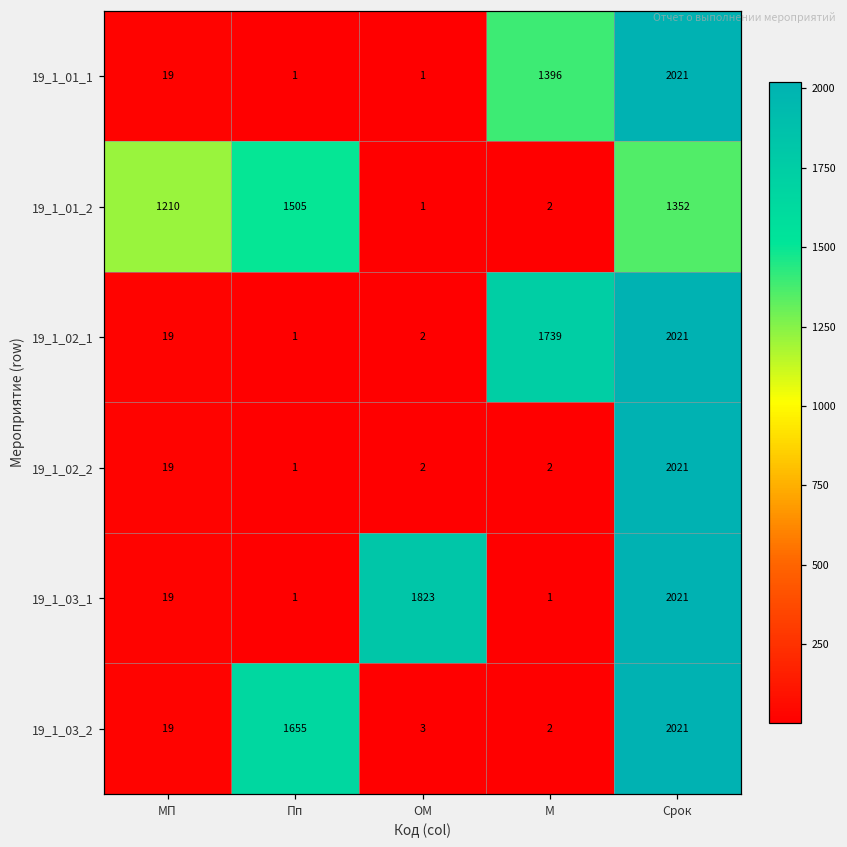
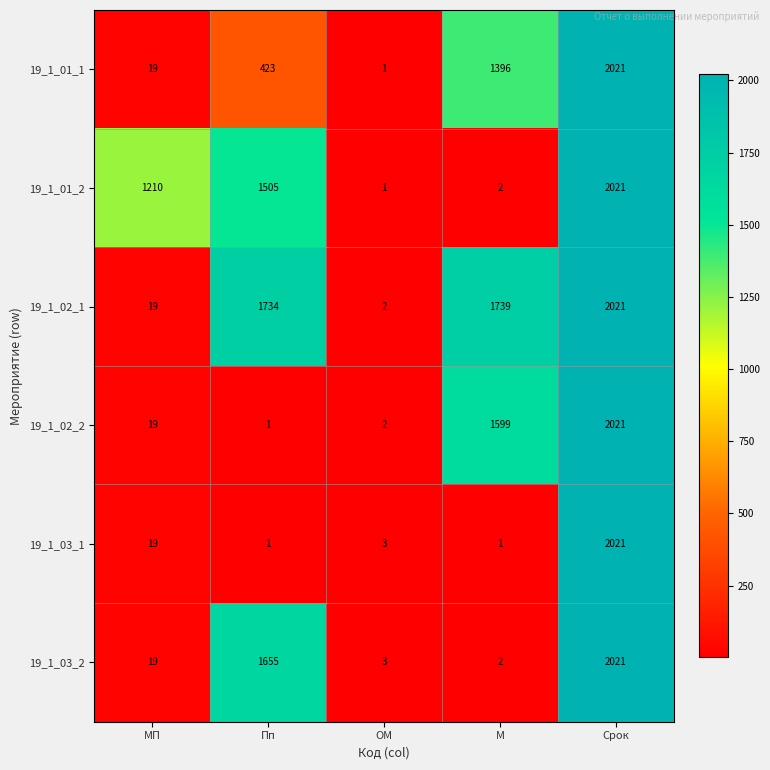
  {
    "19_1_01_1": {
      "МП": 19,
-     "Пп": 1,
+     "Пп": 423,
      "ОМ": 1,
      "М": 1396,
      "Срок": 2021
    },
    "19_1_01_2": {
      "МП": 1210,
      "Пп": 1505,
      "ОМ": 1,
      "М": 2,
-     "Срок": 1352
+     "Срок": 2021
    },
    "19_1_02_1": {
      "МП": 19,
-     "Пп": 1,
+     "Пп": 1734,
      "ОМ": 2,
      "М": 1739,
      "Срок": 2021
    },
    "19_1_02_2": {
      "МП": 19,
      "Пп": 1,
      "ОМ": 2,
-     "М": 2,
+     "М": 1599,
      "Срок": 2021
    },
    "19_1_03_1": {
      "МП": 19,
      "Пп": 1,
-     "ОМ": 1823,
+     "ОМ": 3,
      "М": 1,
      "Срок": 2021
    },
    "19_1_03_2": {
      "МП": 19,
      "Пп": 1655,
      "ОМ": 3,
      "М": 2,
      "Срок": 2021
    }
  }
